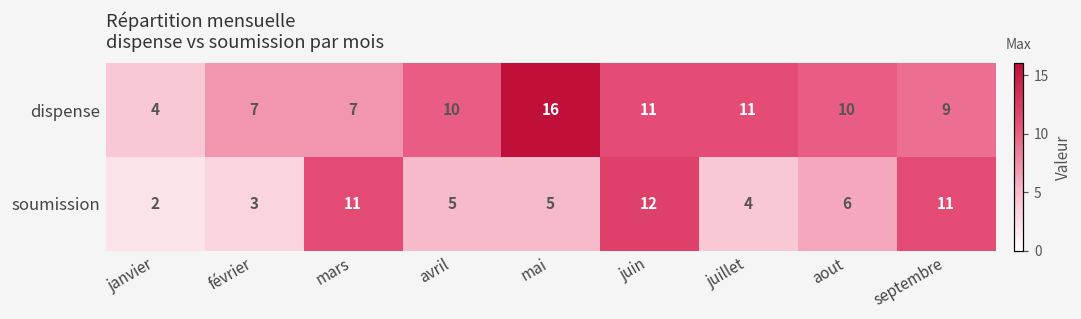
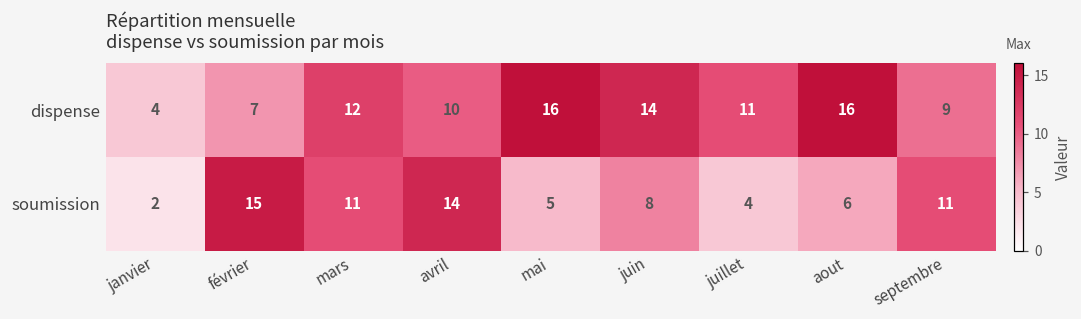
  {
    "dispense": {
      "janvier": 4,
      "février": 7,
-     "mars": 7,
+     "mars": 12,
      "avril": 10,
      "mai": 16,
-     "juin": 11,
+     "juin": 14,
      "juillet": 11,
-     "aout": 10,
+     "aout": 16,
      "septembre": 9
    },
    "soumission": {
      "janvier": 2,
-     "février": 3,
+     "février": 15,
      "mars": 11,
-     "avril": 5,
+     "avril": 14,
      "mai": 5,
-     "juin": 12,
+     "juin": 8,
      "juillet": 4,
      "aout": 6,
      "septembre": 11
    }
  }
